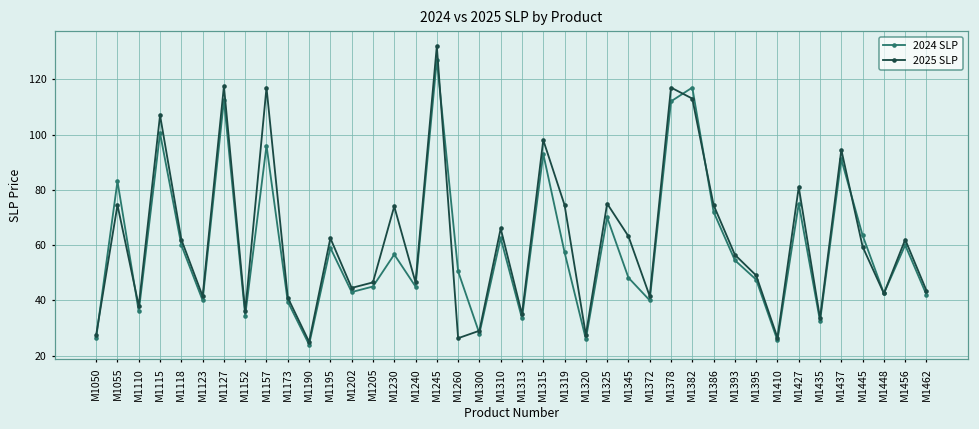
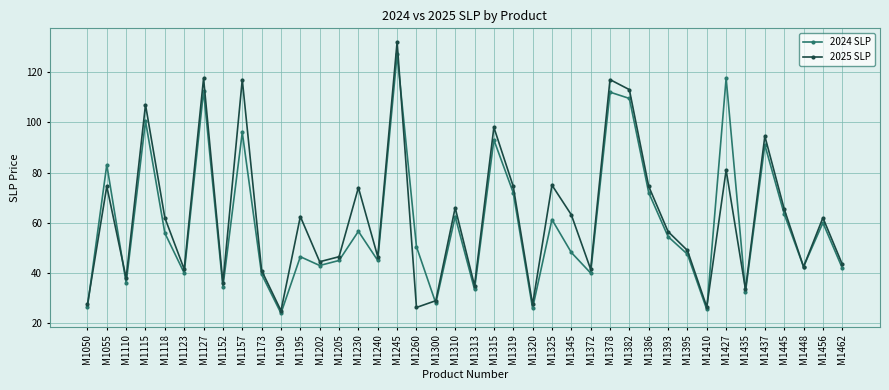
  {
    "2024 SLP": {
      "M1050": 27,
      "M1055": 83,
      "M1110": 36,
      "M1115": 101,
-     "M1118": 60,
+     "M1118": 56,
      "M1123": 40,
      "M1127": 113,
      "M1152": 35,
      "M1157": 96,
      "M1173": 40,
-     "M1195": 59,
+     "M1195": 47,
      "M1202": 43,
      "M1205": 45,
      "M1230": 57,
      "M1240": 45,
      "M1245": 127,
      "M1260": 51,
      "M1310": 63,
      "M1313": 34,
      "M1315": 93,
-     "M1319": 57,
+     "M1319": 72,
      "M1320": 26,
-     "M1325": 70,
+     "M1325": 61,
      "M1345": 48,
      "M1372": 40,
      "M1378": 112,
-     "M1382": 117,
+     "M1382": 110,
      "M1386": 72,
      "M1393": 55,
      "M1395": 48,
-     "M1427": 75,
+     "M1427": 118,
      "M1437": 91,
      "M1445": 64,
      "M1456": 60,
      "M1462": 42
    },
    "2025 SLP": {
      "M1050": 28,
      "M1055": 75,
      "M1110": 38,
      "M1115": 107,
      "M1118": 62,
      "M1123": 42,
      "M1127": 118,
      "M1152": 36,
      "M1157": 117,
      "M1173": 41,
      "M1195": 63,
      "M1202": 45,
      "M1205": 47,
      "M1230": 74,
      "M1240": 47,
      "M1245": 132,
      "M1260": 26,
      "M1310": 66,
      "M1313": 35,
      "M1315": 98,
      "M1319": 75,
      "M1320": 28,
      "M1325": 75,
      "M1345": 63,
      "M1372": 42,
      "M1378": 117,
      "M1382": 113,
      "M1386": 75,
      "M1393": 57,
      "M1395": 49,
      "M1427": 81,
      "M1437": 95,
-     "M1445": 59,
+     "M1445": 66,
      "M1456": 62,
      "M1462": 44
    }
  }
